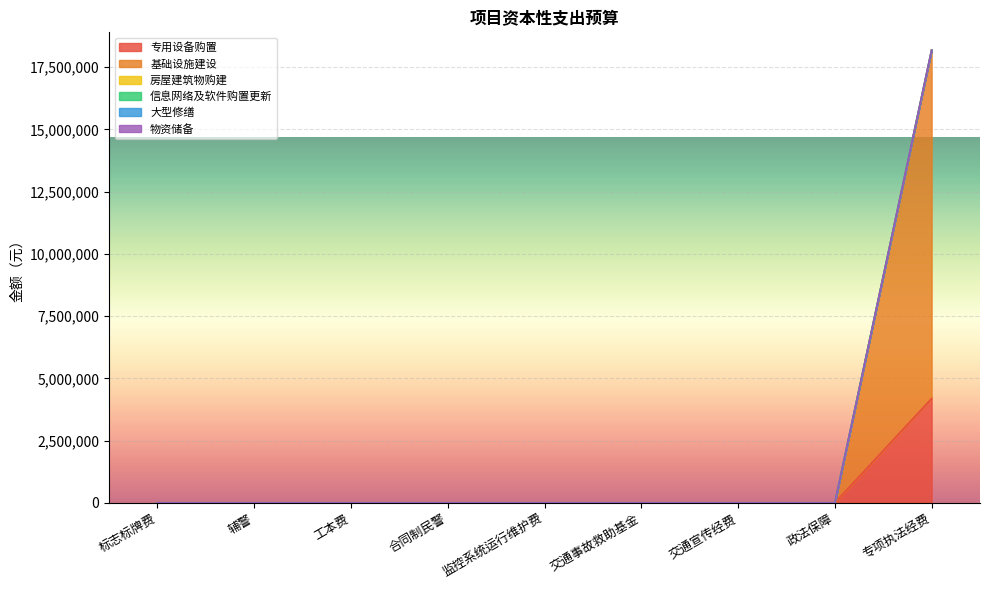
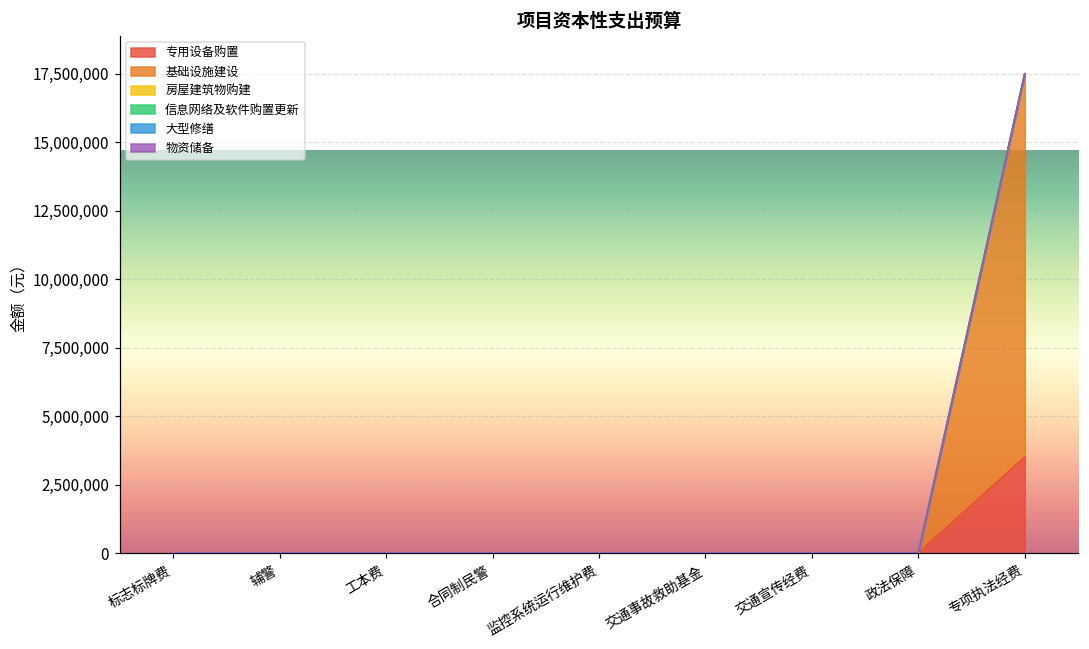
  {
    "专用设备购置": {
-     "专项执法经费": "4,200,000"
+     "专项执法经费": "3,500,000"
    }
  }
